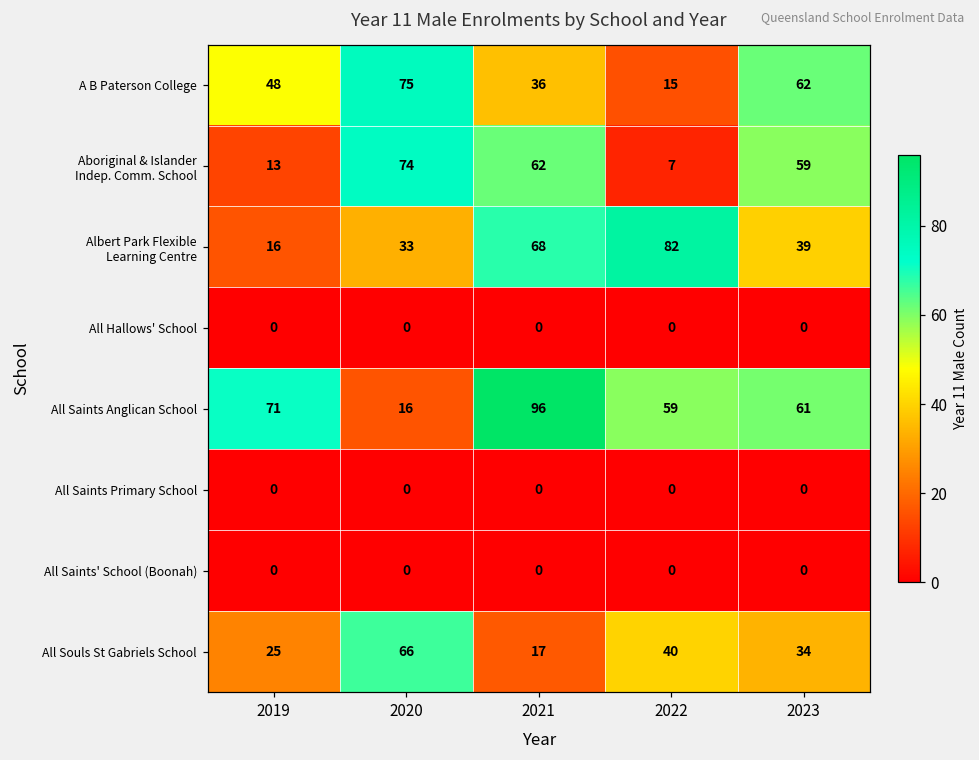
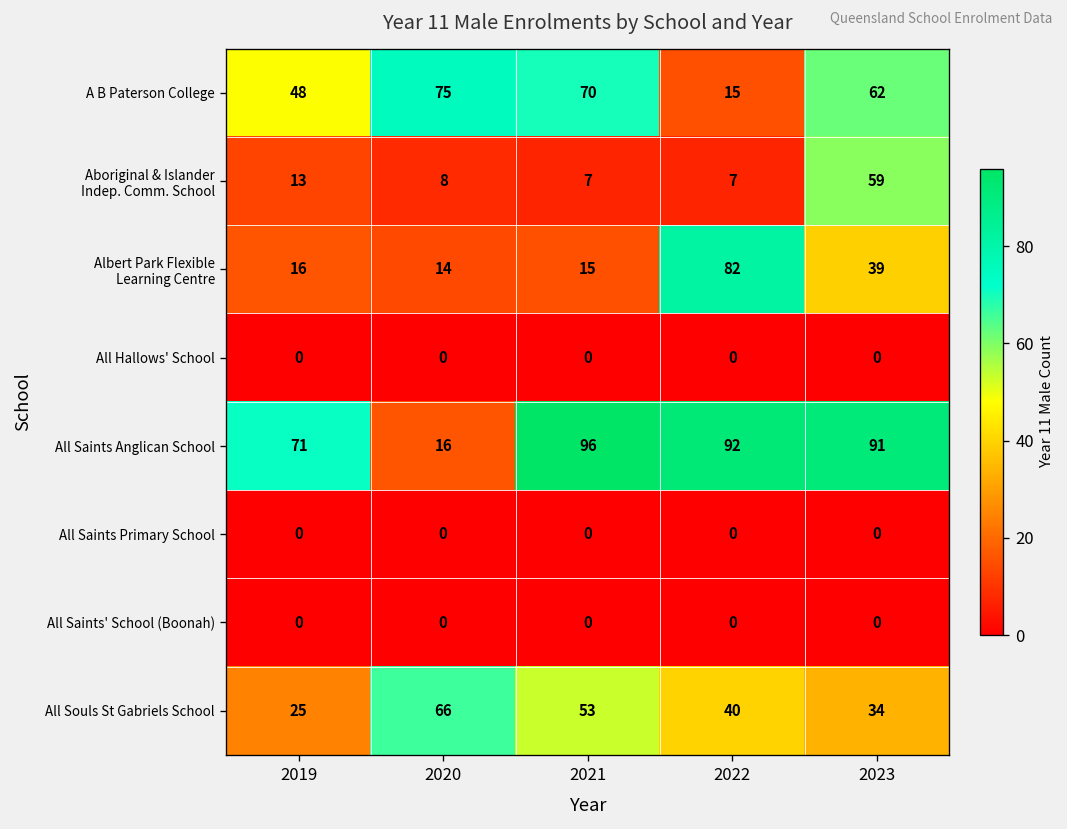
  {
    "A B Paterson College": {
      "2019": 48,
      "2020": 75,
-     "2021": 36,
+     "2021": 70,
      "2022": 15,
      "2023": 62
    },
    "Aboriginal & Islander Indep. Comm. School": {
      "2019": 13,
-     "2020": 74,
-     "2021": 62,
+     "2020": 8,
+     "2021": 7,
      "2022": 7,
      "2023": 59
    },
    "Albert Park Flexible Learning Centre": {
      "2019": 16,
-     "2020": 33,
-     "2021": 68,
+     "2020": 14,
+     "2021": 15,
      "2022": 82,
      "2023": 39
    },
    "All Hallows' School": {
      "2019": 0,
      "2020": 0,
      "2021": 0,
      "2022": 0,
      "2023": 0
    },
    "All Saints Anglican School": {
      "2019": 71,
      "2020": 16,
      "2021": 96,
-     "2022": 59,
-     "2023": 61
+     "2022": 92,
+     "2023": 91
    },
    "All Saints Primary School": {
      "2019": 0,
      "2020": 0,
      "2021": 0,
      "2022": 0,
      "2023": 0
    },
    "All Saints' School (Boonah)": {
      "2019": 0,
      "2020": 0,
      "2021": 0,
      "2022": 0,
      "2023": 0
    },
    "All Souls St Gabriels School": {
      "2019": 25,
      "2020": 66,
-     "2021": 17,
+     "2021": 53,
      "2022": 40,
      "2023": 34
    }
  }
